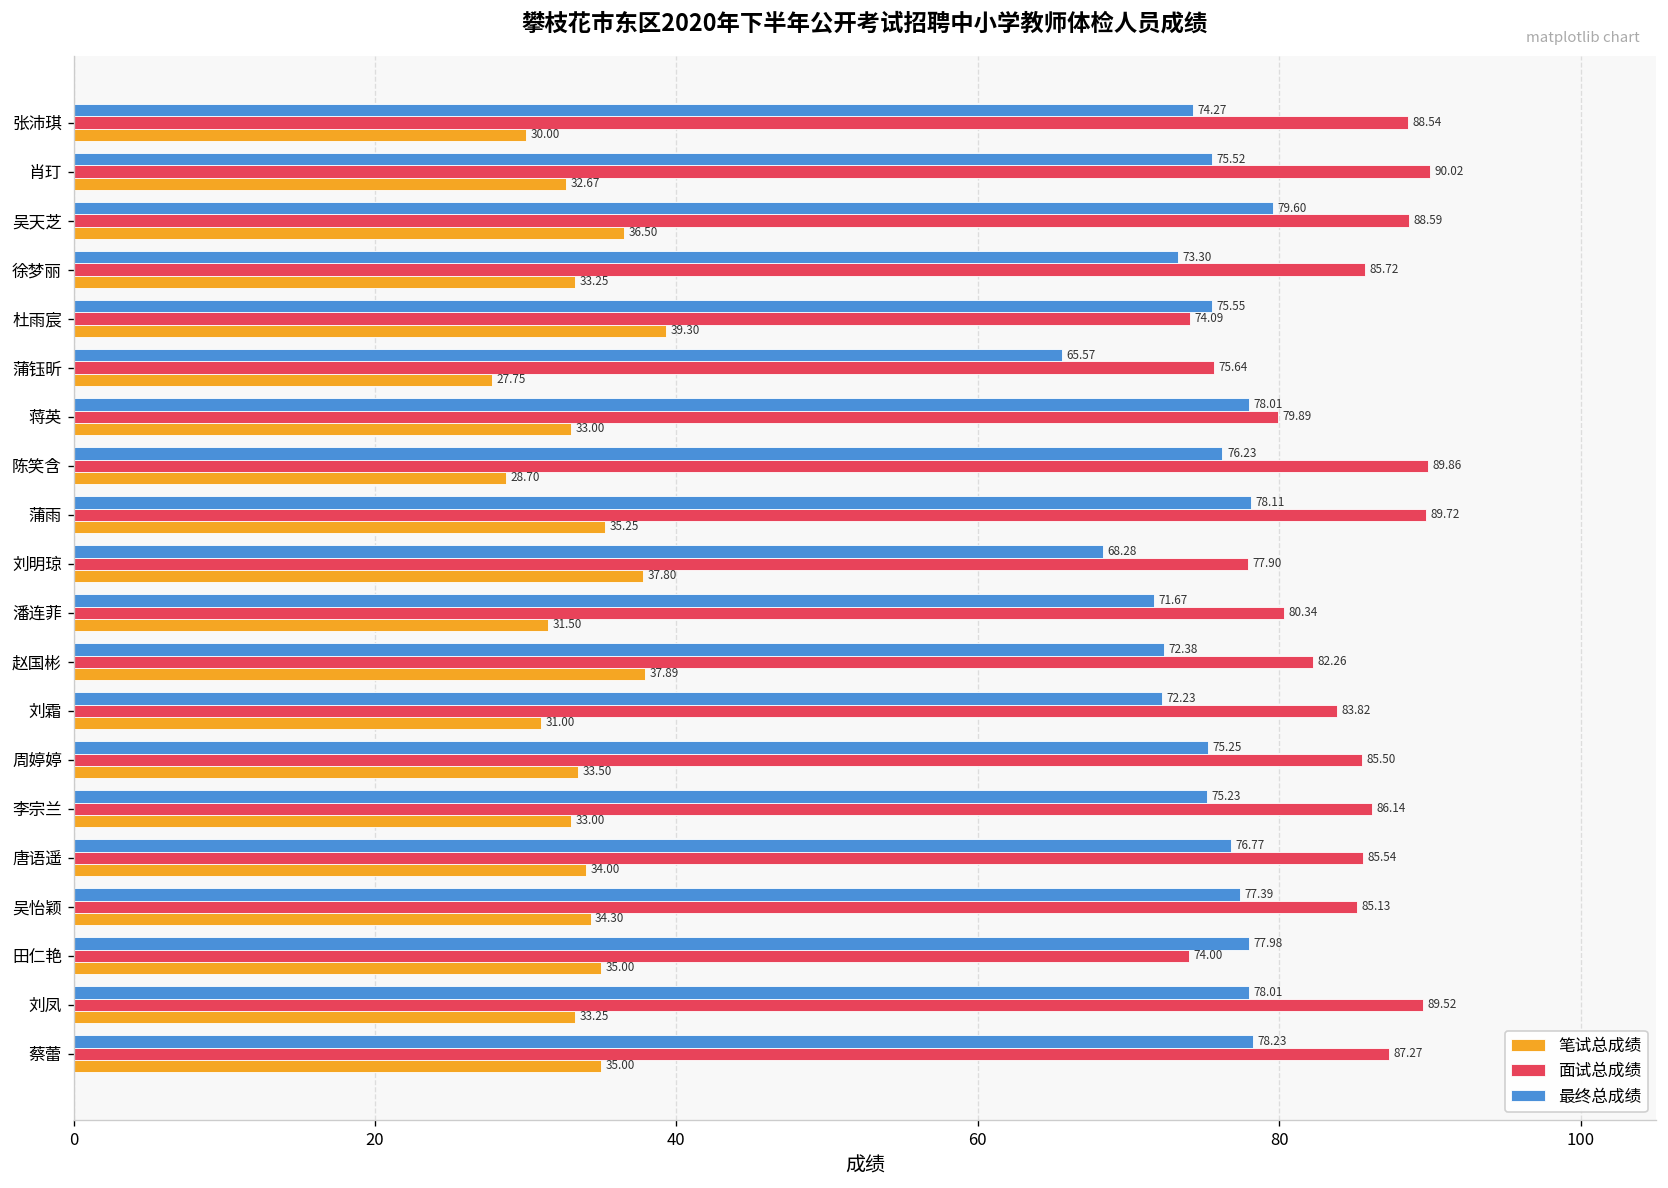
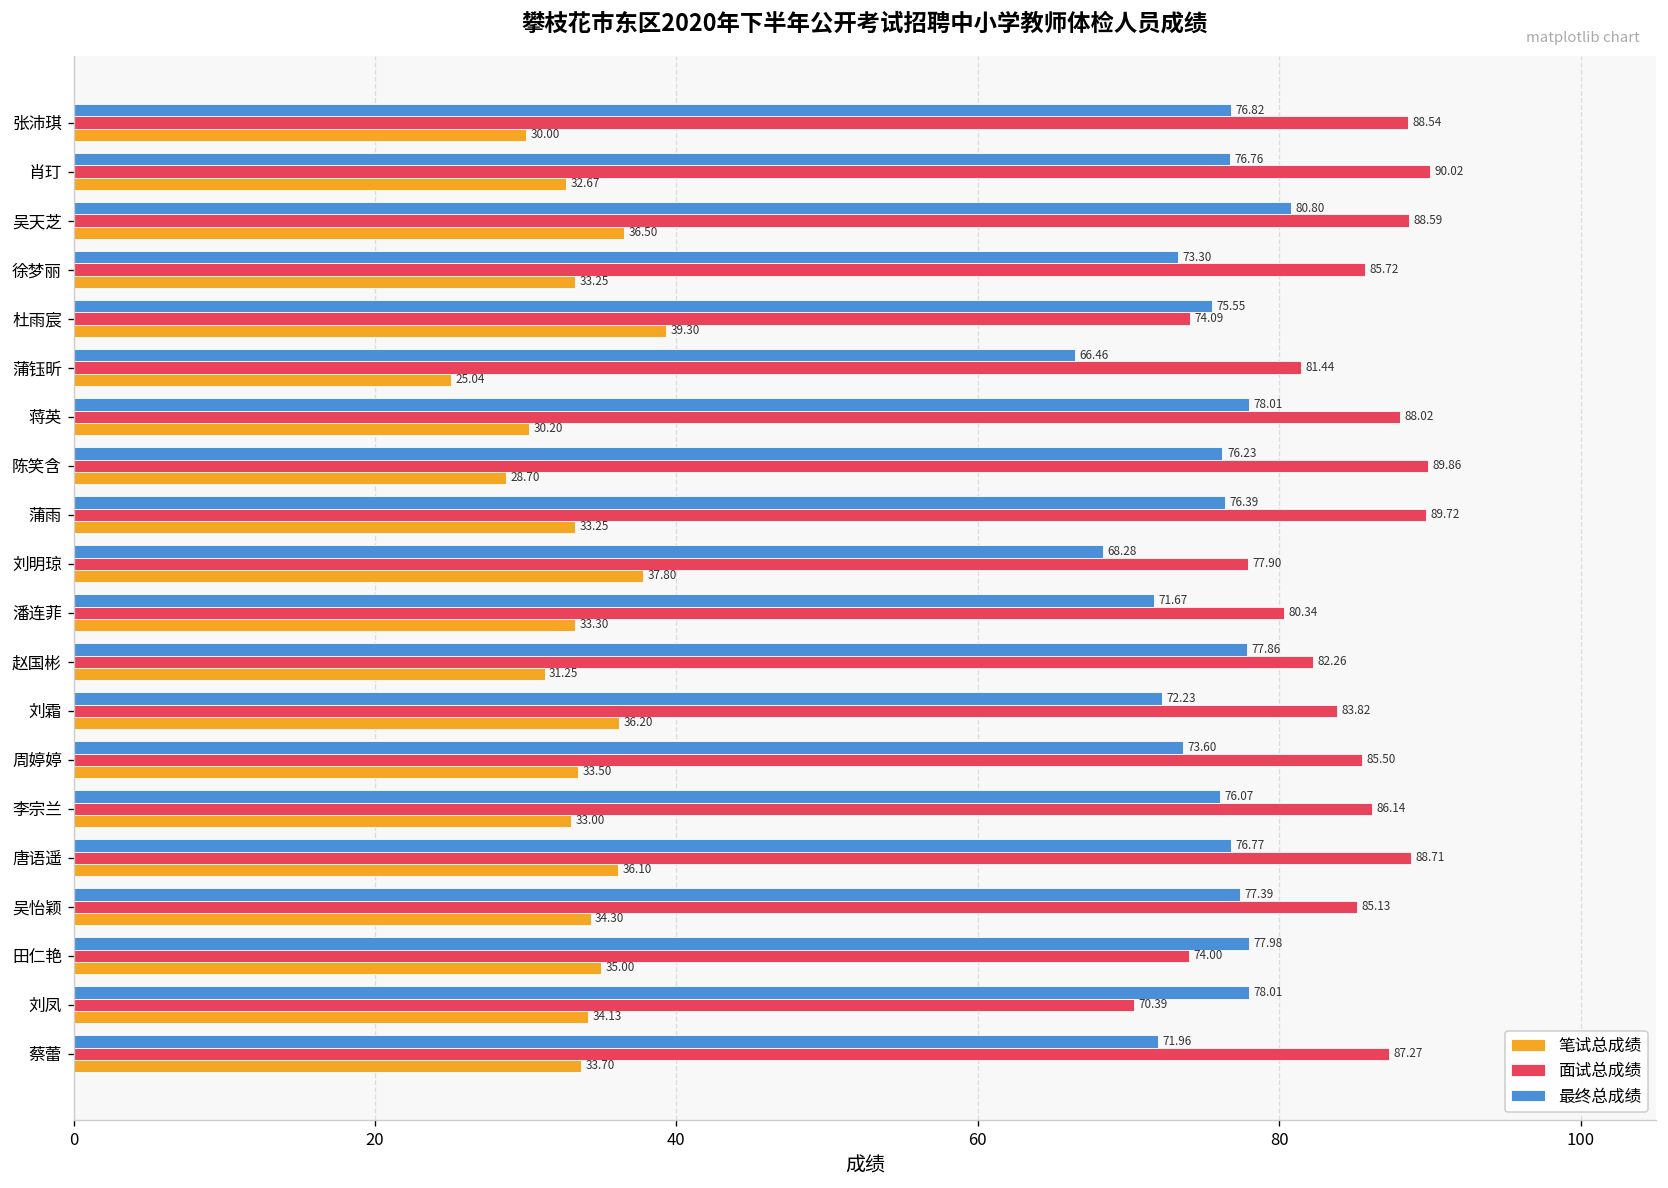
  {
    "笔试总成绩": {
      "张沛琪": 30.00,
      "肖玎": 32.67,
      "吴天芝": 36.50,
      "徐梦丽": 33.25,
      "杜雨宸": 39.30,
-     "蒲钰昕": 27.75,
-     "蒋英": 33.00,
+     "蒲钰昕": 25.04,
+     "蒋英": 30.20,
      "陈笑含": 28.70,
-     "蒲雨": 35.25,
+     "蒲雨": 33.25,
      "刘明琼": 37.80,
-     "潘连菲": 31.50,
-     "赵国彬": 37.89,
-     "刘霜": 31.00,
+     "潘连菲": 33.30,
+     "赵国彬": 31.25,
+     "刘霜": 36.20,
      "周婷婷": 33.50,
      "李宗兰": 33.00,
-     "唐语遥": 34.00,
+     "唐语遥": 36.10,
      "吴怡颖": 34.30,
      "田仁艳": 35.00,
-     "刘凤": 33.25,
-     "蔡蕾": 35.00
+     "刘凤": 34.13,
+     "蔡蕾": 33.70
    },
    "面试总成绩": {
      "张沛琪": 88.54,
      "肖玎": 90.02,
      "吴天芝": 88.59,
      "徐梦丽": 85.72,
      "杜雨宸": 74.09,
-     "蒲钰昕": 75.64,
-     "蒋英": 79.89,
+     "蒲钰昕": 81.44,
+     "蒋英": 88.02,
      "陈笑含": 89.86,
      "蒲雨": 89.72,
      "刘明琼": 77.90,
      "潘连菲": 80.34,
      "赵国彬": 82.26,
      "刘霜": 83.82,
      "周婷婷": 85.50,
      "李宗兰": 86.14,
-     "唐语遥": 85.54,
+     "唐语遥": 88.71,
      "吴怡颖": 85.13,
      "田仁艳": 74.00,
-     "刘凤": 89.52,
+     "刘凤": 70.39,
      "蔡蕾": 87.27
    },
    "最终总成绩": {
-     "张沛琪": 74.27,
-     "肖玎": 75.52,
-     "吴天芝": 79.60,
+     "张沛琪": 76.82,
+     "肖玎": 76.76,
+     "吴天芝": 80.80,
      "徐梦丽": 73.30,
      "杜雨宸": 75.55,
-     "蒲钰昕": 65.57,
+     "蒲钰昕": 66.46,
      "蒋英": 78.01,
      "陈笑含": 76.23,
-     "蒲雨": 78.11,
+     "蒲雨": 76.39,
      "刘明琼": 68.28,
      "潘连菲": 71.67,
-     "赵国彬": 72.38,
+     "赵国彬": 77.86,
      "刘霜": 72.23,
-     "周婷婷": 75.25,
-     "李宗兰": 75.23,
+     "周婷婷": 73.60,
+     "李宗兰": 76.07,
      "唐语遥": 76.77,
      "吴怡颖": 77.39,
      "田仁艳": 77.98,
      "刘凤": 78.01,
-     "蔡蕾": 78.23
+     "蔡蕾": 71.96
    }
  }
